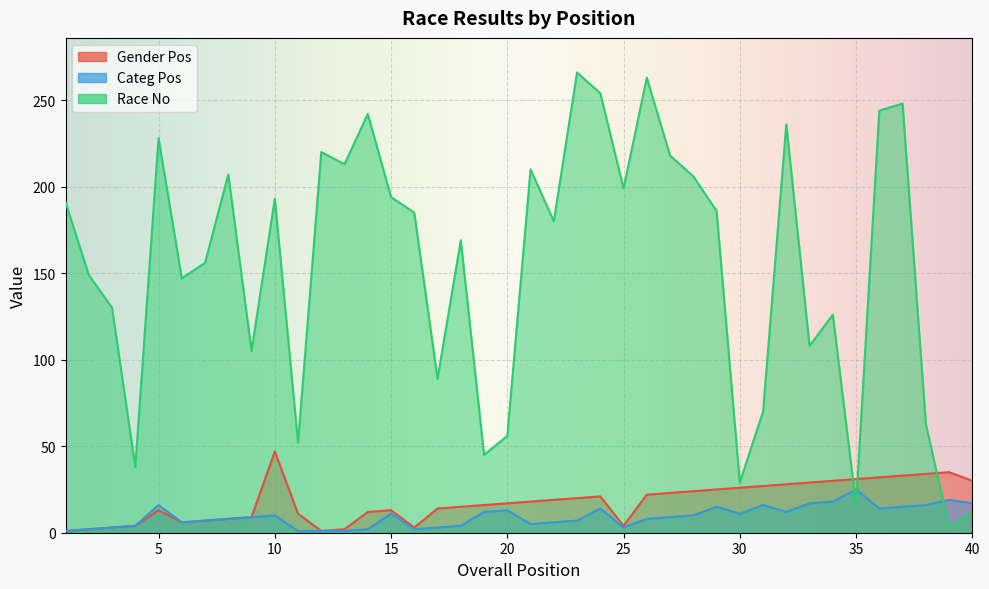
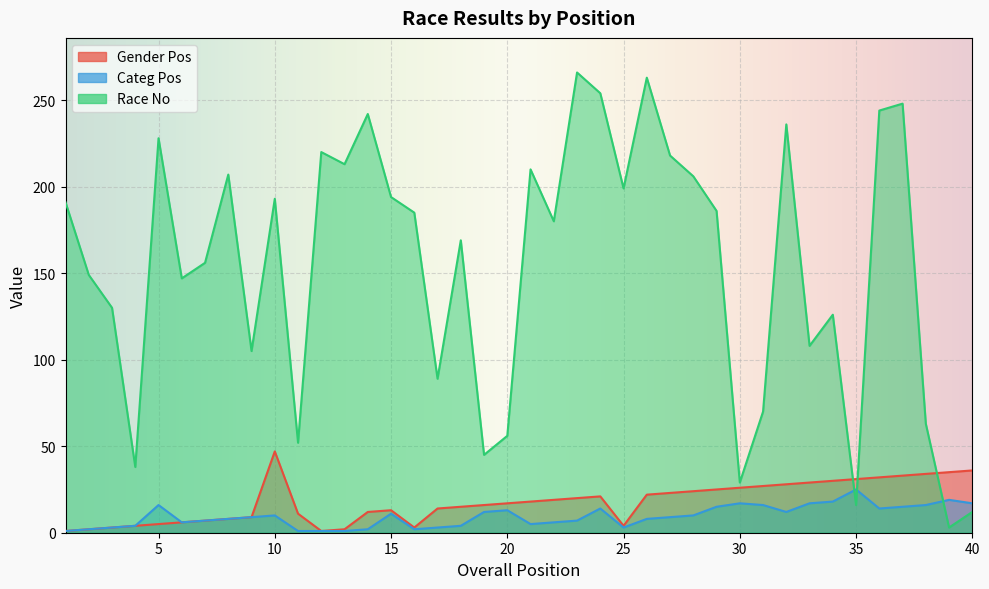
  {
    "Gender Pos": {
-     "5": 13,
+     "5": 5,
      "10": 47,
      "15": 13,
      "20": 17,
      "30": 26,
      "35": 31,
-     "40": 30
+     "40": 36
    },
    "Categ Pos": {
      "5": 16,
      "10": 10,
      "15": 11,
      "20": 13,
-     "30": 11,
+     "30": 17,
      "35": 25,
      "40": 17
    },
    "Race No": {
      "5": 228,
      "10": 193,
      "15": 194,
      "20": 56,
      "25": 199,
      "30": 29,
      "35": 16,
      "40": 12
    }
  }
